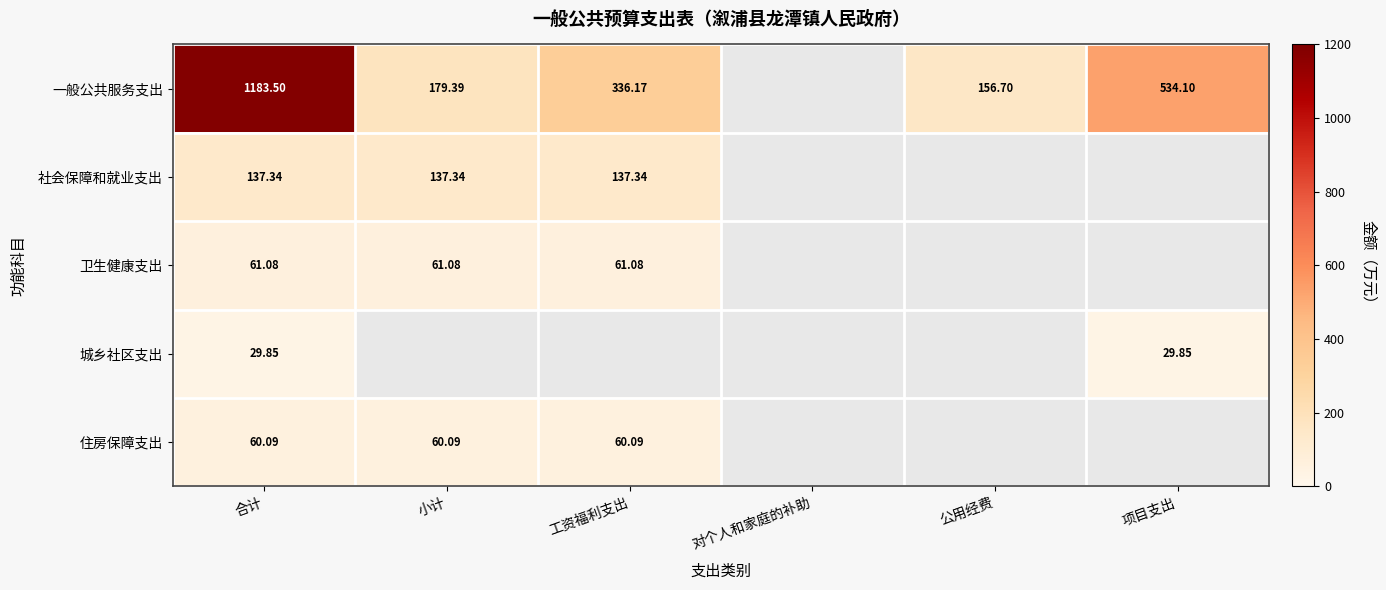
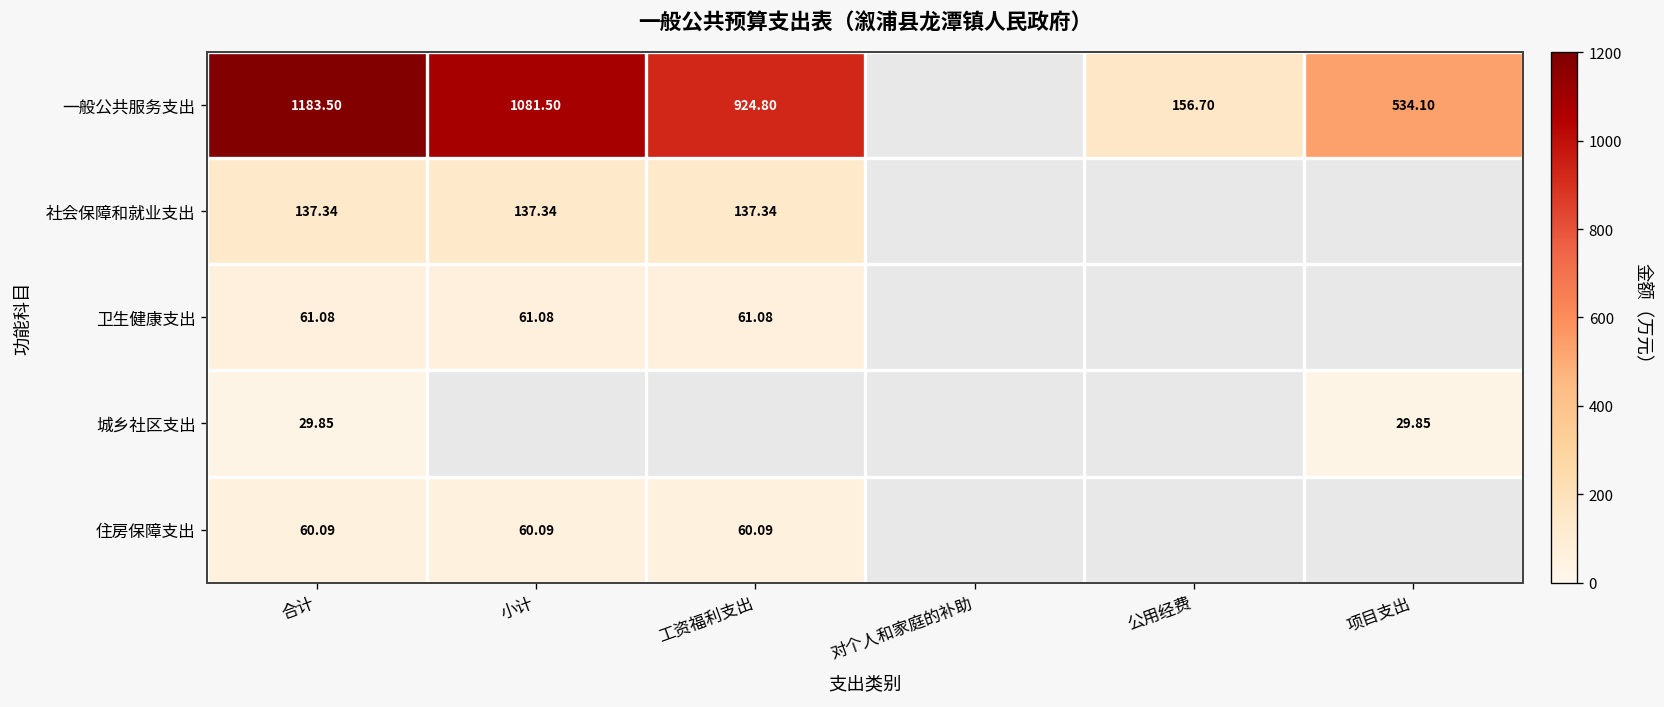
  {
    "一般公共服务支出": {
      "合计": 1183.50,
-     "小计": 179.39,
-     "工资福利支出": 336.17,
+     "小计": 1081.50,
+     "工资福利支出": 924.80,
      "公用经费": 156.70,
      "项目支出": 534.10
    },
    "社会保障和就业支出": {
      "合计": 137.34,
      "小计": 137.34,
      "工资福利支出": 137.34
    },
    "卫生健康支出": {
      "合计": 61.08,
      "小计": 61.08,
      "工资福利支出": 61.08
    },
    "城乡社区支出": {
      "合计": 29.85,
      "项目支出": 29.85
    },
    "住房保障支出": {
      "合计": 60.09,
      "小计": 60.09,
      "工资福利支出": 60.09
    }
  }
